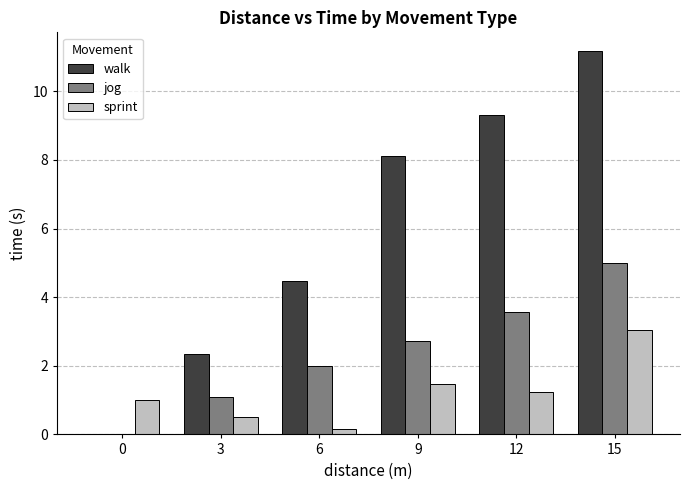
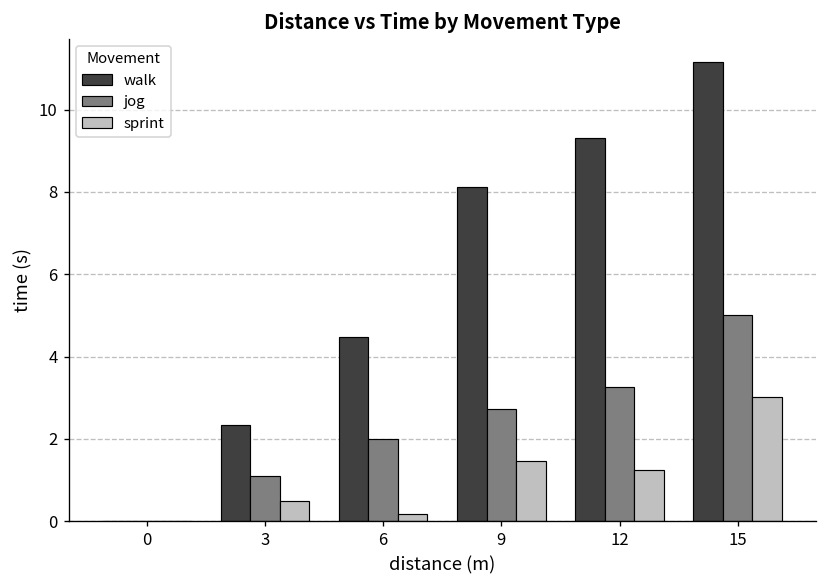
  {
    "walk": {
      "0": 0.0,
      "3": 2.3,
      "6": 4.5,
      "9": 8.1,
      "12": 9.3,
      "15": 11.2
    },
    "jog": {
      "0": 0.0,
      "3": 1.1,
      "6": 2.0,
      "9": 2.7,
-     "12": 3.6,
+     "12": 3.3,
      "15": 5.0
    },
    "sprint": {
-     "0": 1,
+     "0": 0,
      "3": 0.5,
      "6": 0.2,
      "9": 1.5,
      "12": 1.2,
      "15": 3
    }
  }
